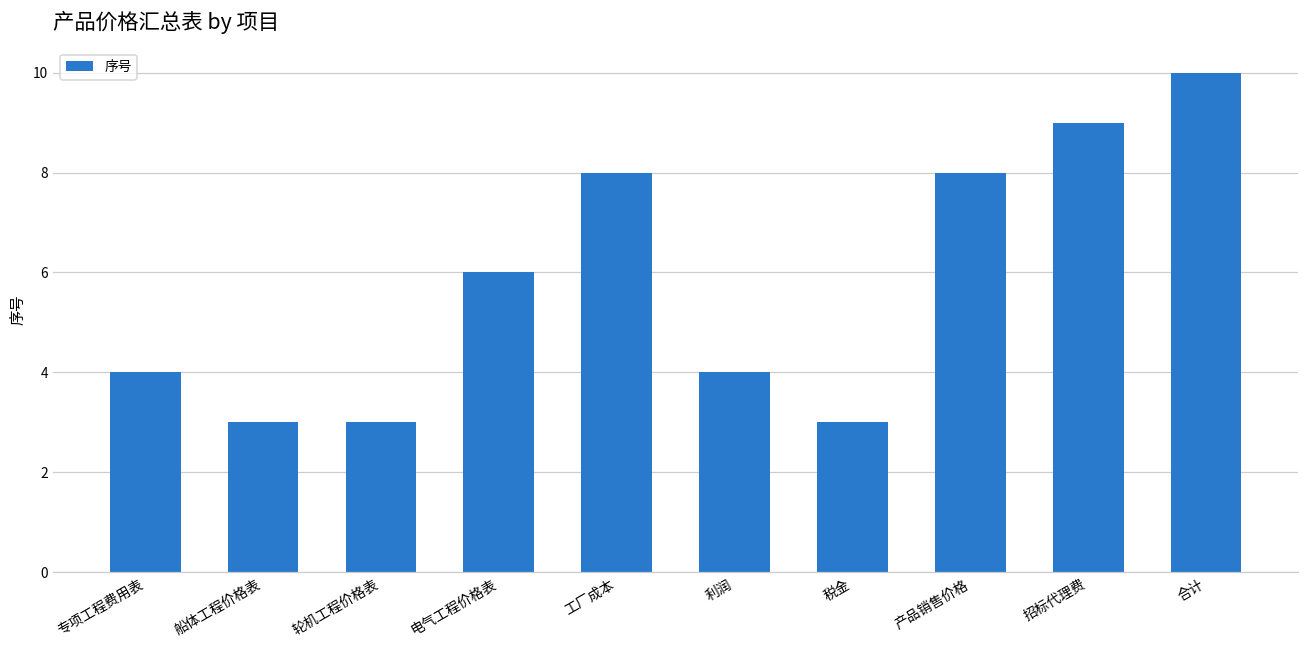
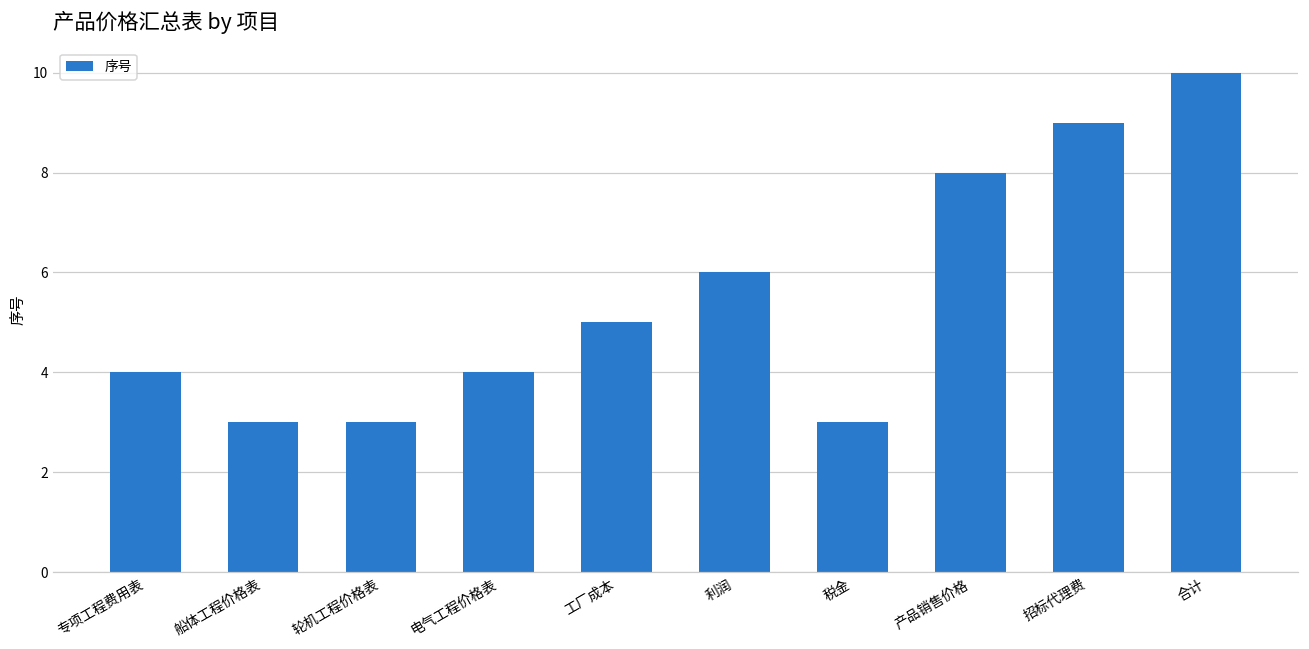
  {
    "专项工程费用表": 4,
    "船体工程价格表": 3,
    "轮机工程价格表": 3,
-   "电气工程价格表": 6,
-   "工厂成本": 8,
-   "利润": 4,
+   "电气工程价格表": 4,
+   "工厂成本": 5,
+   "利润": 6,
    "税金": 3,
    "产品销售价格": 8,
    "招标代理费": 9,
    "合计": 10
  }
